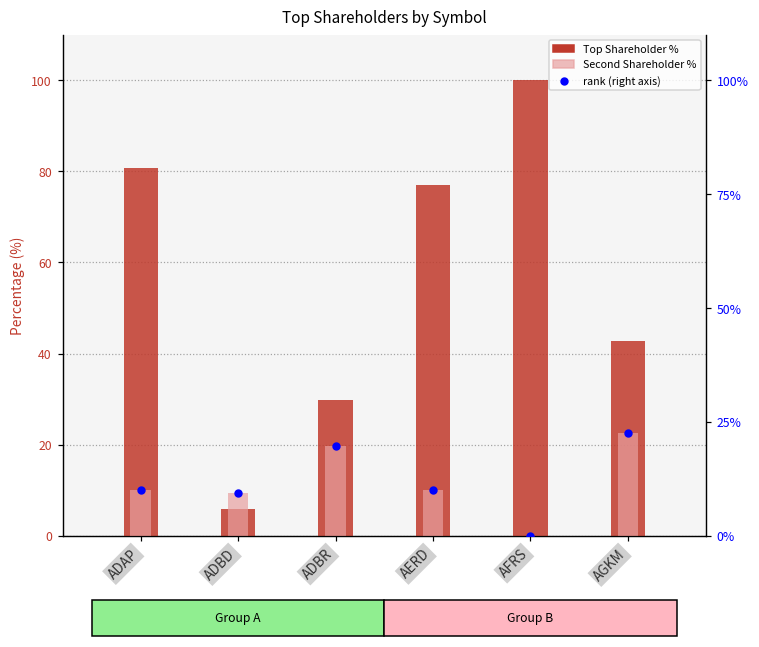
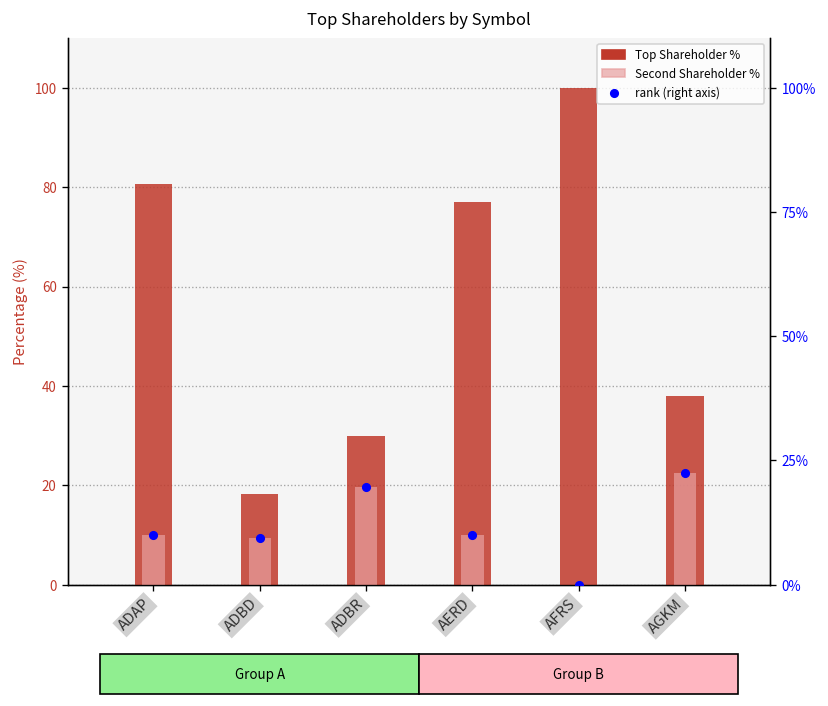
  {
    "Top Shareholder %": {
      "ADAP": 81,
-     "ADBD": 6,
+     "ADBD": 18,
      "ADBR": 30,
      "AERD": 77,
      "AFRS": 100,
-     "AGKM": 43
+     "AGKM": 38
    }
  }
